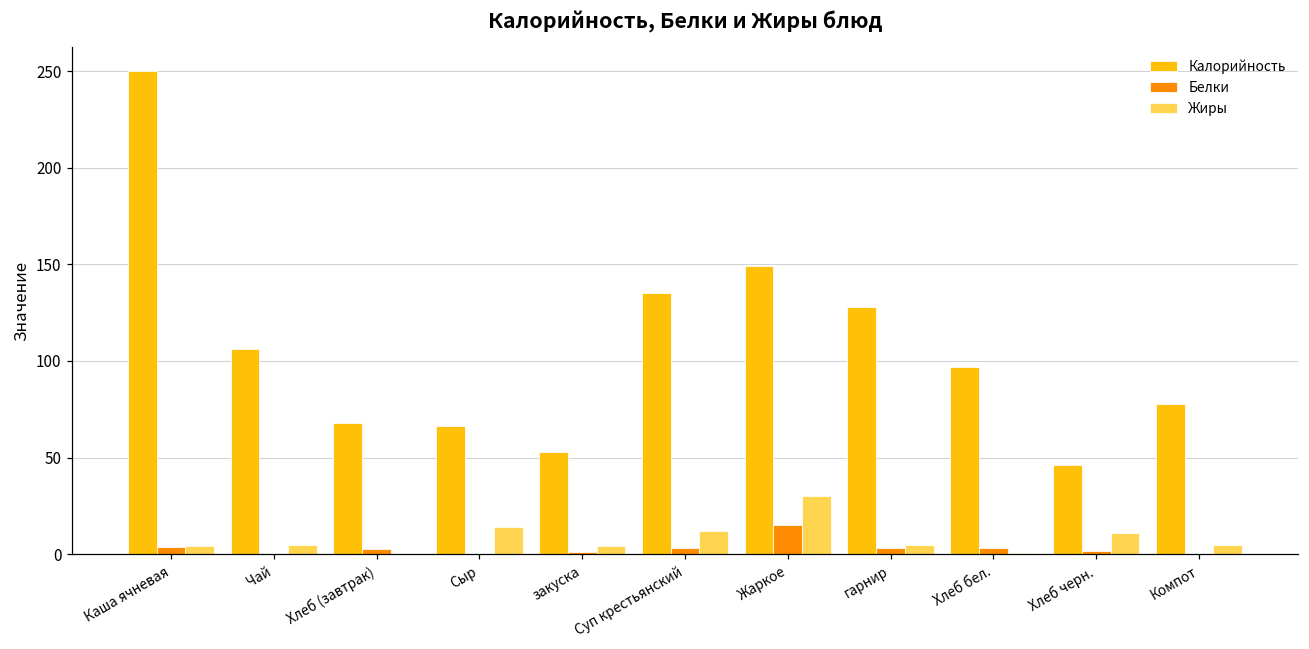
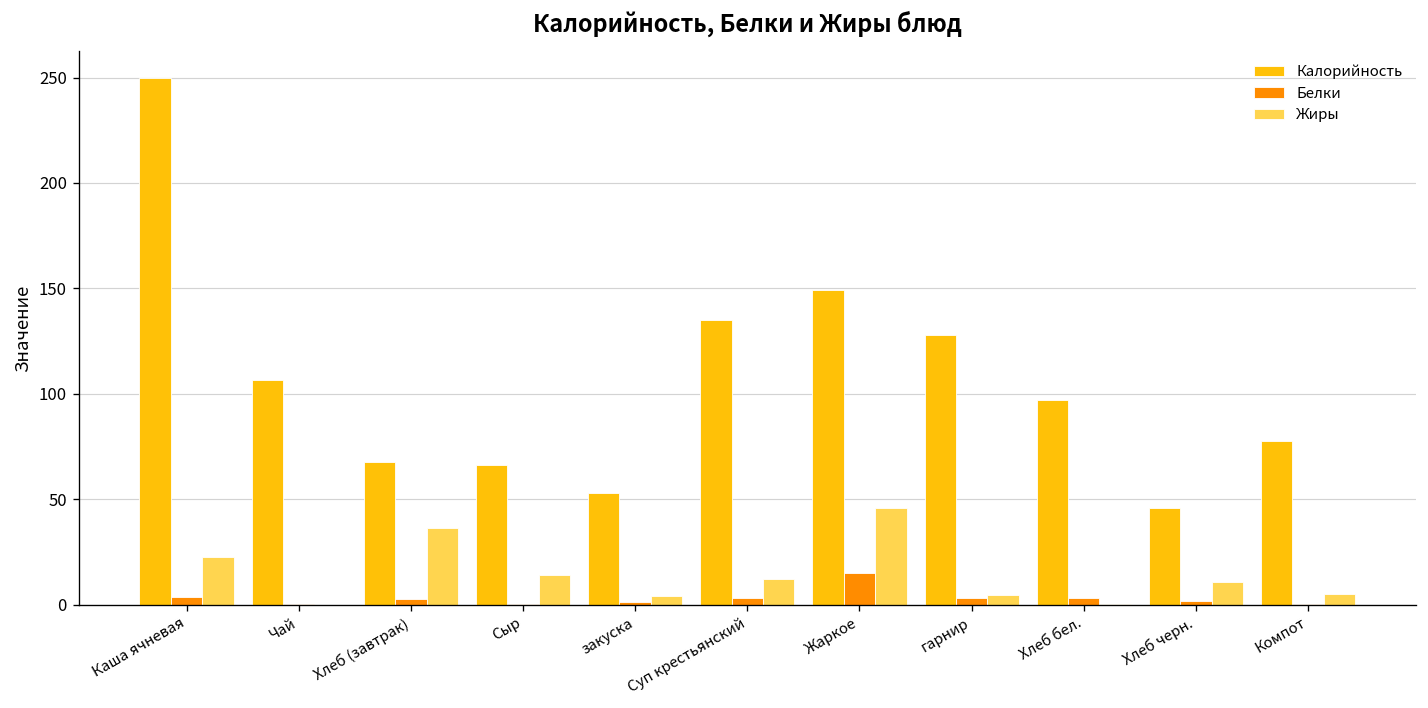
  {
    "Жиры": {
-     "Каша ячневая": 4,
-     "Чай": 5,
-     "Хлеб (завтрак)": 0,
+     "Каша ячневая": 23,
+     "Чай": 0,
+     "Хлеб (завтрак)": 36,
      "Сыр": 14,
      "закуска": 4,
      "Суп крестьянский": 12,
-     "Жаркое": 30,
+     "Жаркое": 46,
      "гарнир": 5,
      "Хлеб черн.": 11,
      "Компот": 5
    }
  }
